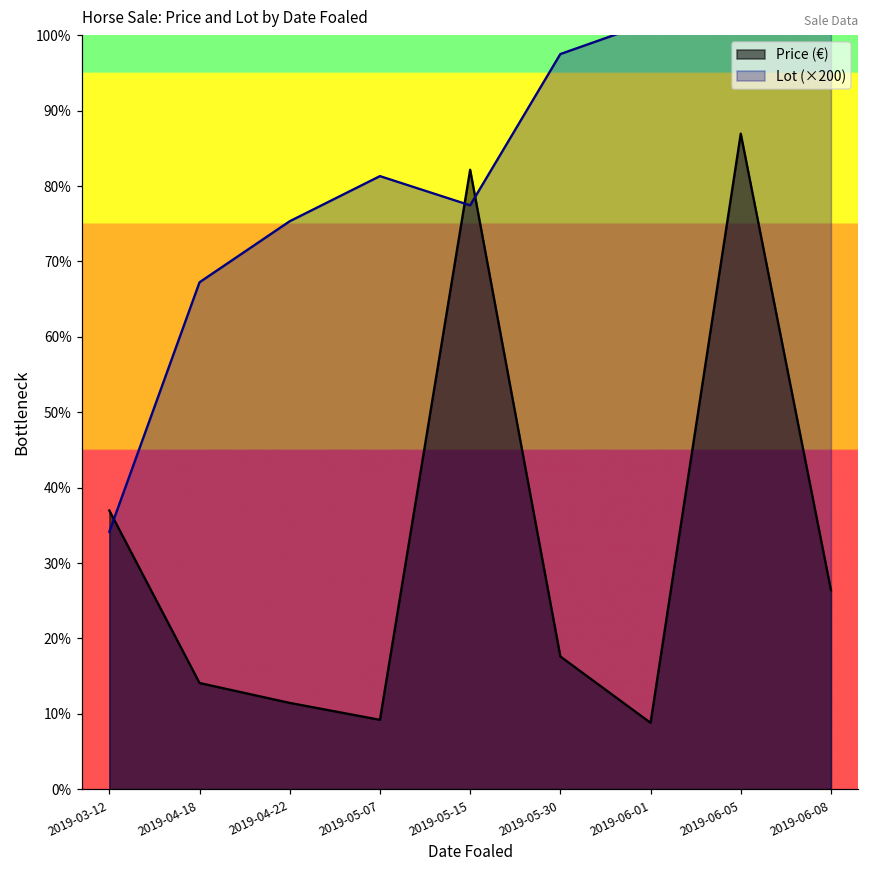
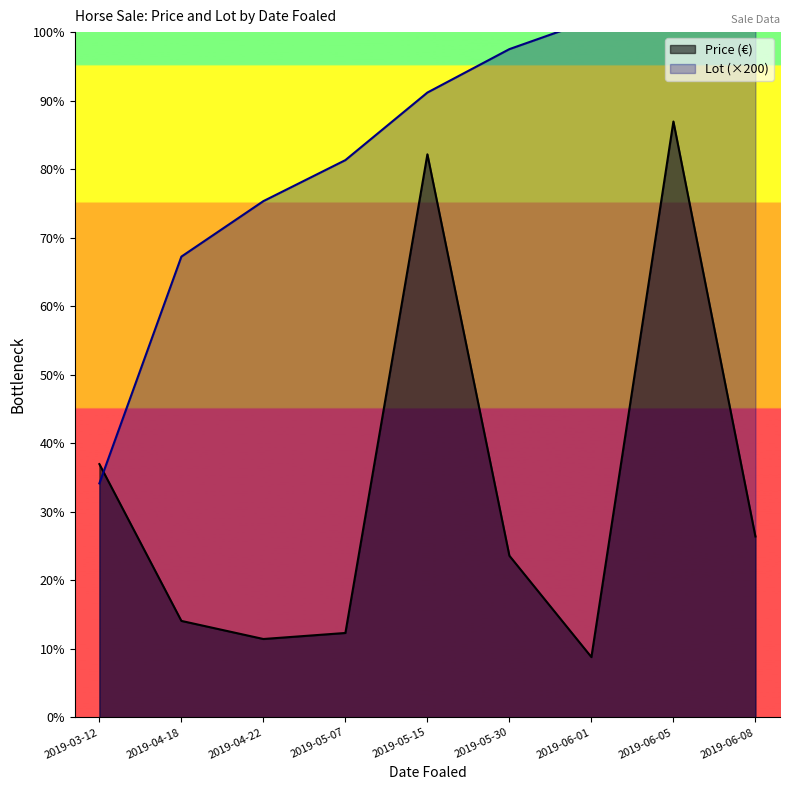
  {
    "Price (€)": {
      "2019-03-12": "37%",
      "2019-04-18": "14%",
      "2019-04-22": "11%",
-     "2019-05-07": "9%",
+     "2019-05-07": "12%",
      "2019-05-15": "82%",
-     "2019-05-30": "18%",
+     "2019-05-30": "24%",
      "2019-06-01": "9%",
      "2019-06-05": "87%",
      "2019-06-08": "26%"
    },
    "Lot (×200)": {
      "2019-03-12": "34%",
      "2019-04-18": "67%",
      "2019-04-22": "75%",
      "2019-05-07": "81%",
-     "2019-05-15": "77%",
+     "2019-05-15": "91%",
      "2019-05-30": "98%"
    }
  }
